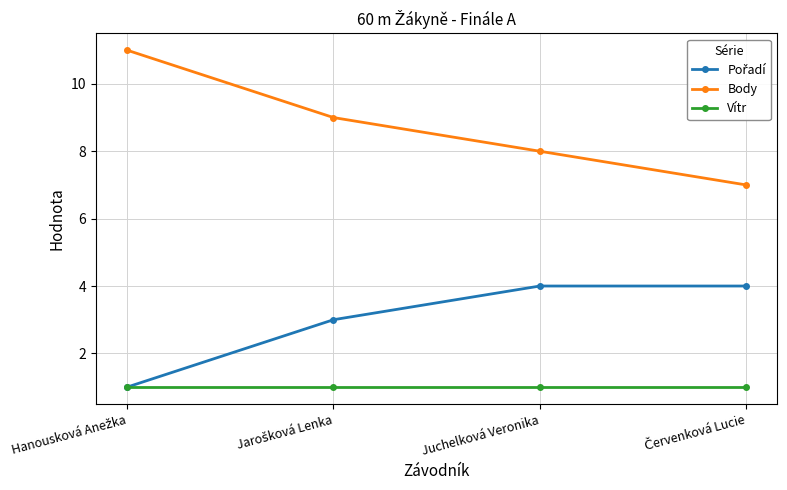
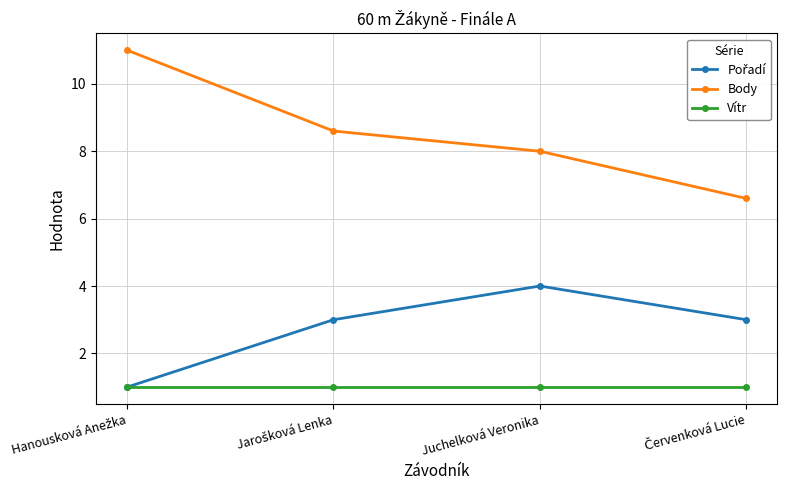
  {
    "Pořadí": {
      "Jarošková Lenka": 3,
      "Juchelková Veronika": 4,
-     "Červenková Lucie": 4
+     "Červenková Lucie": 3
    },
    "Body": {
      "Hanousková Anežka": 11.0,
-     "Jarošková Lenka": 9.0,
+     "Jarošková Lenka": 8.6,
      "Juchelková Veronika": 8.0,
-     "Červenková Lucie": 7.0
+     "Červenková Lucie": 6.6
    },
    "Vítr": {
      "Jarošková Lenka": 1.0,
      "Juchelková Veronika": 1.0,
      "Červenková Lucie": 1.0
    }
  }
